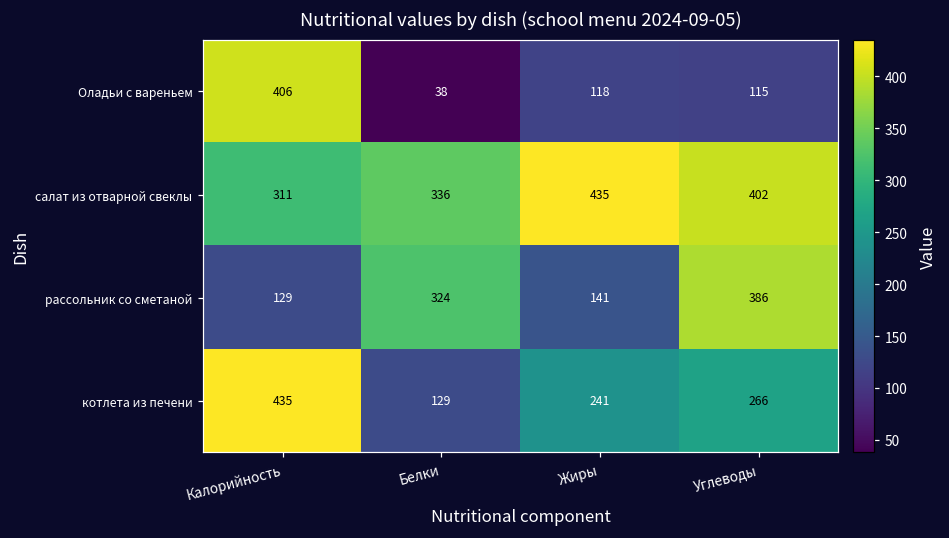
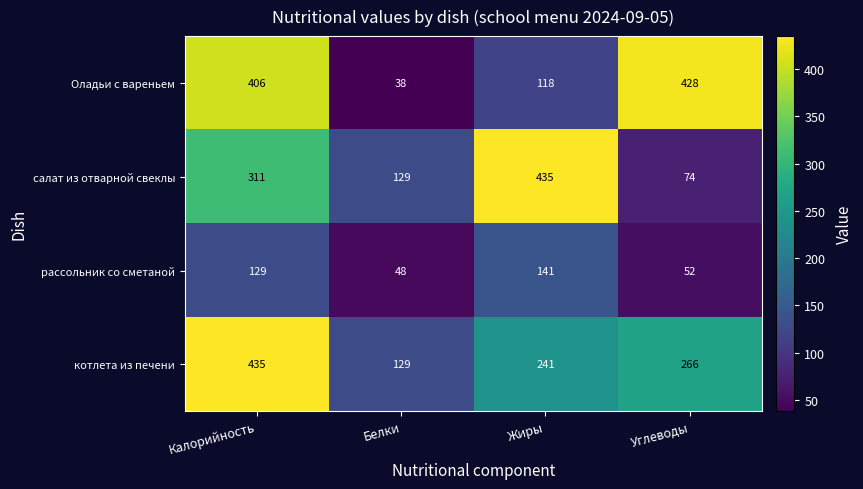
  {
    "Оладьи с вареньем": {
      "Калорийность": 406,
      "Белки": 38,
      "Жиры": 118,
-     "Углеводы": 115
+     "Углеводы": 428
    },
    "салат из отварной свеклы": {
      "Калорийность": 311,
-     "Белки": 336,
+     "Белки": 129,
      "Жиры": 435,
-     "Углеводы": 402
+     "Углеводы": 74
    },
    "рассольник со сметаной": {
      "Калорийность": 129,
-     "Белки": 324,
+     "Белки": 48,
      "Жиры": 141,
-     "Углеводы": 386
+     "Углеводы": 52
    },
    "котлета из печени": {
      "Калорийность": 435,
      "Белки": 129,
      "Жиры": 241,
      "Углеводы": 266
    }
  }
